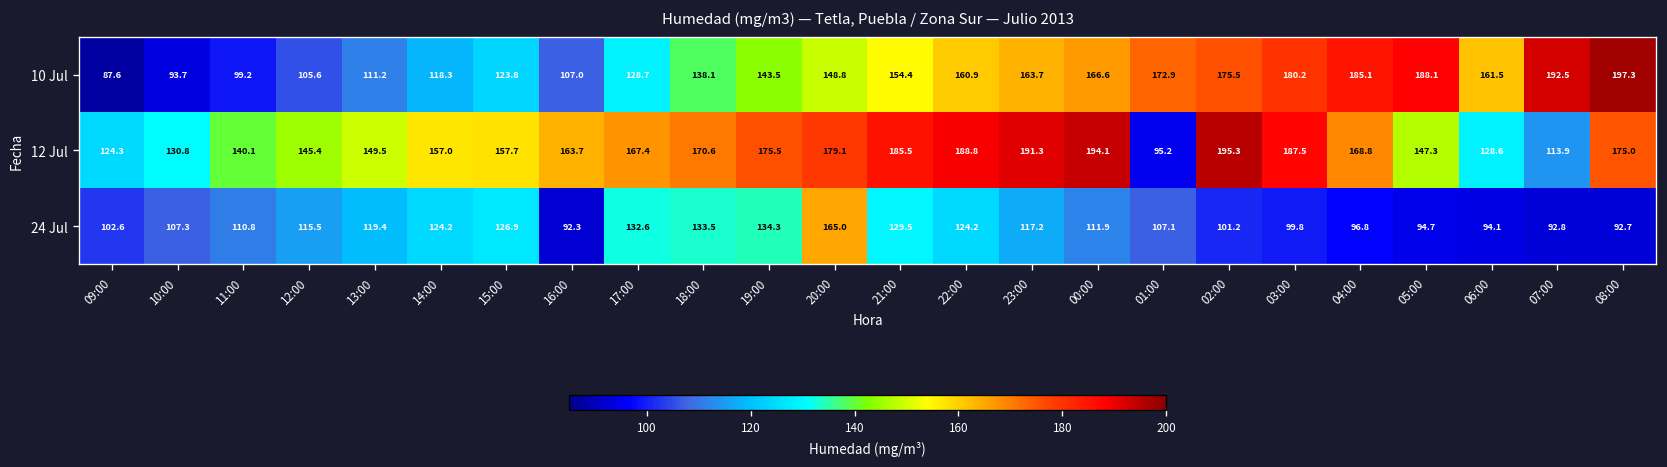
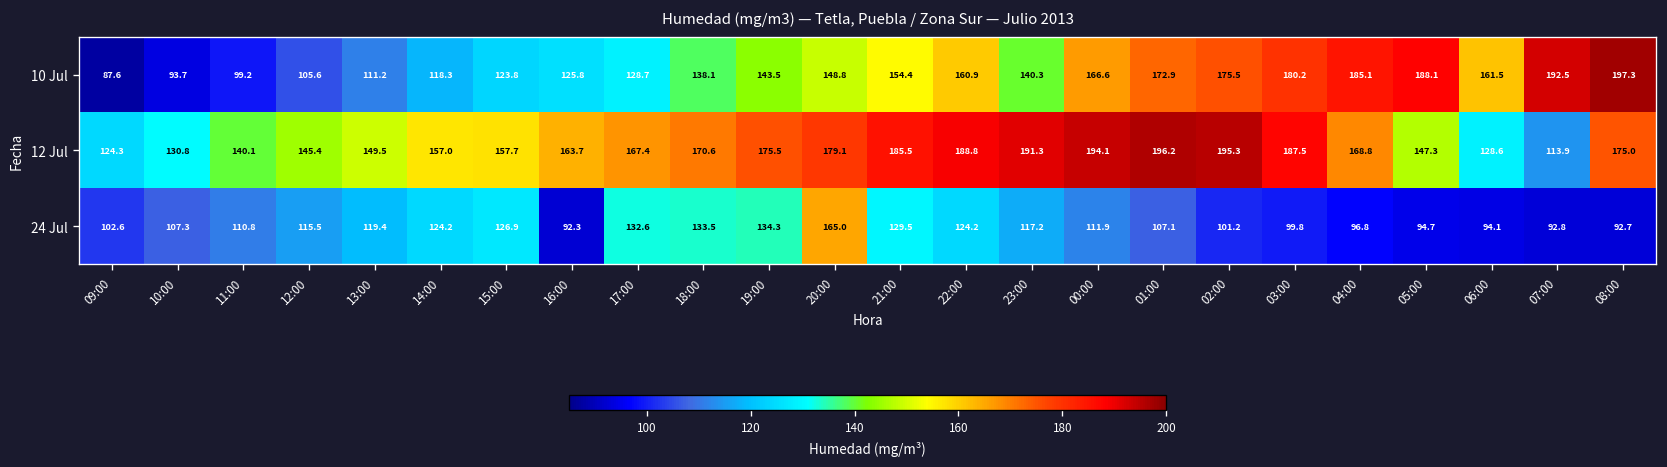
  {
    "10 Jul": {
      "09:00": 87.6,
      "10:00": 93.7,
      "11:00": 99.2,
      "12:00": 105.6,
      "13:00": 111.2,
      "14:00": 118.3,
      "15:00": 123.8,
-     "16:00": 107.0,
+     "16:00": 125.8,
      "17:00": 128.7,
      "18:00": 138.1,
      "19:00": 143.5,
      "20:00": 148.8,
      "21:00": 154.4,
      "22:00": 160.9,
-     "23:00": 163.7,
+     "23:00": 140.3,
      "00:00": 166.6,
      "01:00": 172.9,
      "02:00": 175.5,
      "03:00": 180.2,
      "04:00": 185.1,
      "05:00": 188.1,
      "06:00": 161.5,
      "07:00": 192.5,
      "08:00": 197.3
    },
    "12 Jul": {
      "09:00": 124.3,
      "10:00": 130.8,
      "11:00": 140.1,
      "12:00": 145.4,
      "13:00": 149.5,
      "14:00": 157.0,
      "15:00": 157.7,
      "16:00": 163.7,
      "17:00": 167.4,
      "18:00": 170.6,
      "19:00": 175.5,
      "20:00": 179.1,
      "21:00": 185.5,
      "22:00": 188.8,
      "23:00": 191.3,
      "00:00": 194.1,
-     "01:00": 95.2,
+     "01:00": 196.2,
      "02:00": 195.3,
      "03:00": 187.5,
      "04:00": 168.8,
      "05:00": 147.3,
      "06:00": 128.6,
      "07:00": 113.9,
      "08:00": 175.0
    },
    "24 Jul": {
      "09:00": 102.6,
      "10:00": 107.3,
      "11:00": 110.8,
      "12:00": 115.5,
      "13:00": 119.4,
      "14:00": 124.2,
      "15:00": 126.9,
      "16:00": 92.3,
      "17:00": 132.6,
      "18:00": 133.5,
      "19:00": 134.3,
      "20:00": 165.0,
      "21:00": 129.5,
      "22:00": 124.2,
      "23:00": 117.2,
      "00:00": 111.9,
      "01:00": 107.1,
      "02:00": 101.2,
      "03:00": 99.8,
      "04:00": 96.8,
      "05:00": 94.7,
      "06:00": 94.1,
      "07:00": 92.8,
      "08:00": 92.7
    }
  }
